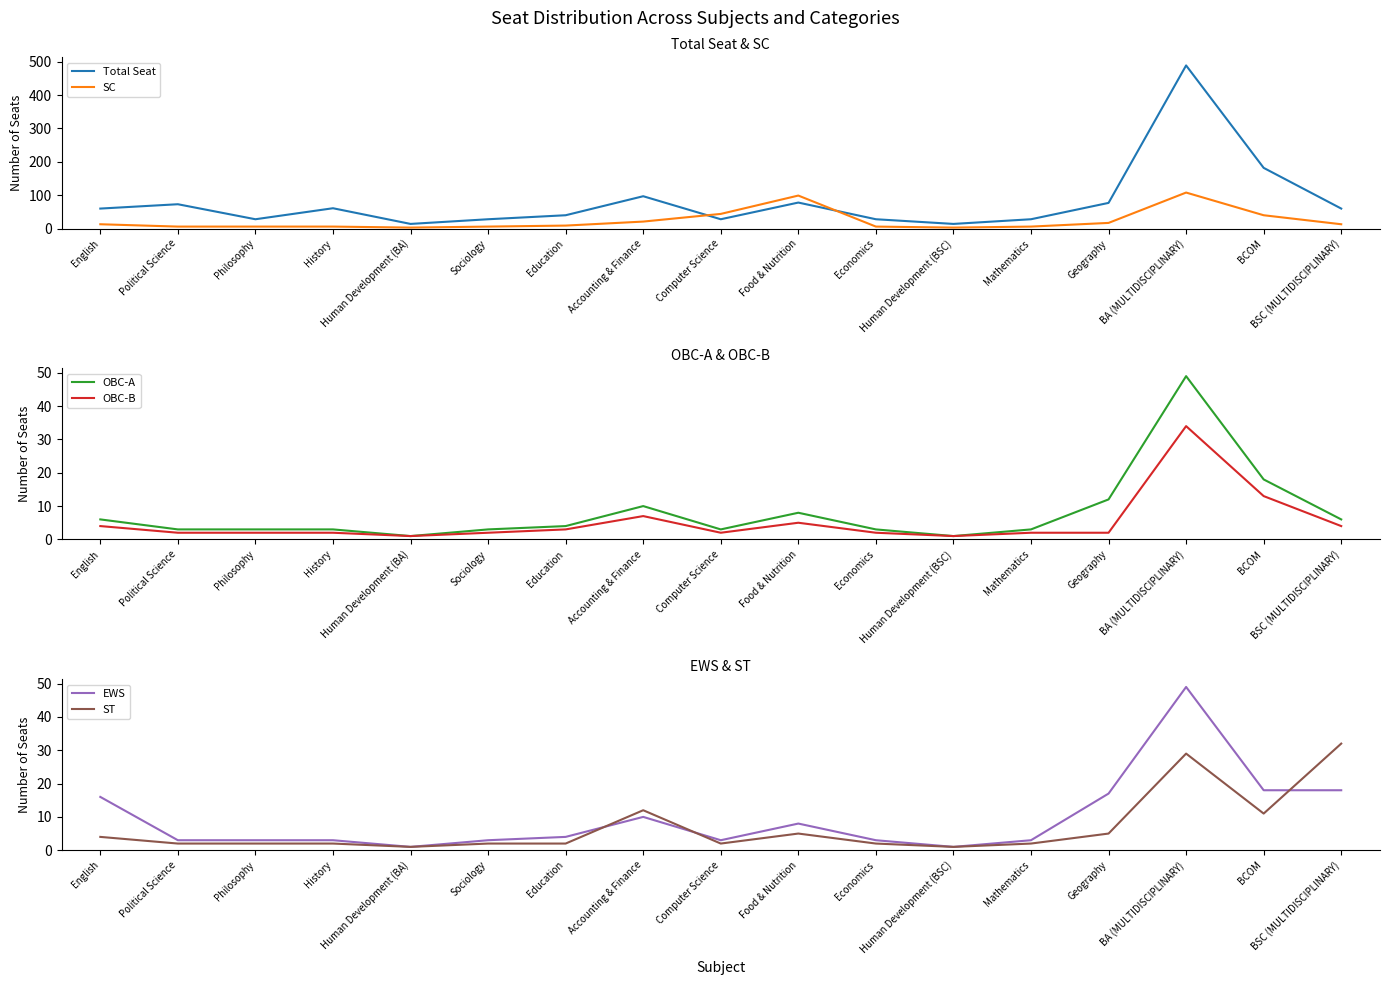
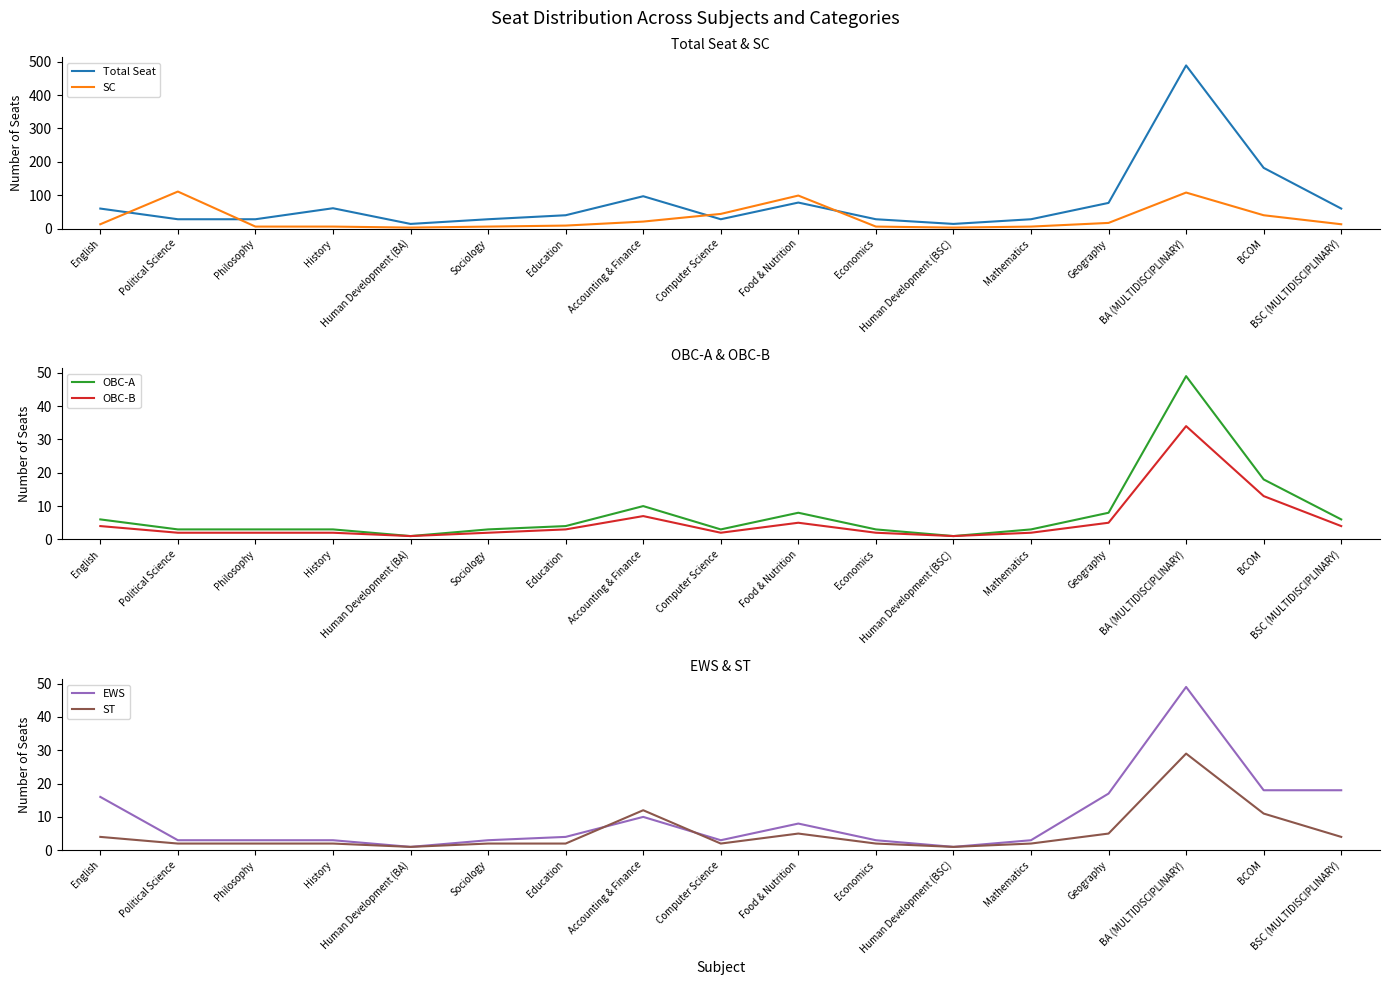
  {
    "Total Seat & SC": {
      "Total Seat": {
        "English": 60,
-       "Political Science": 70,
+       "Political Science": 30,
        "Philosophy": 30,
        "History": 60,
        "Human Development (BA)": 10,
        "Sociology": 30,
        "Education": 40,
        "Accounting & Finance": 100,
        "Computer Science": 30,
        "Food & Nutrition": 80,
        "Economics": 30,
        "Human Development (BSC)": 10,
        "Mathematics": 30,
        "Geography": 80,
        "BA (MULTIDISCIPLINARY)": 490,
        "BCOM": 180,
        "BSC (MULTIDISCIPLINARY)": 60
      },
      "SC": {
        "English": 10,
-       "Political Science": 10,
+       "Political Science": 110,
        "Philosophy": 10,
        "History": 10,
        "Human Development (BA)": 0,
        "Sociology": 10,
        "Education": 10,
        "Accounting & Finance": 20,
        "Computer Science": 40,
        "Food & Nutrition": 100,
        "Economics": 10,
        "Human Development (BSC)": 0,
        "Mathematics": 10,
        "Geography": 20,
        "BA (MULTIDISCIPLINARY)": 110,
        "BCOM": 40,
        "BSC (MULTIDISCIPLINARY)": 10
      }
    },
    "OBC-A & OBC-B": {
      "OBC-A": {
        "English": 6,
        "Political Science": 3,
        "Philosophy": 3,
        "History": 3,
        "Sociology": 3,
        "Education": 4,
        "Accounting & Finance": 10,
        "Computer Science": 3,
        "Food & Nutrition": 8,
        "Economics": 3,
        "Mathematics": 3,
-       "Geography": 12,
+       "Geography": 8,
        "BA (MULTIDISCIPLINARY)": 49,
        "BCOM": 18,
        "BSC (MULTIDISCIPLINARY)": 6
      },
      "OBC-B": {
        "English": 4,
        "Political Science": 2,
        "Philosophy": 2,
        "History": 2,
        "Sociology": 2,
        "Education": 3,
        "Accounting & Finance": 7,
        "Computer Science": 2,
        "Food & Nutrition": 5,
        "Economics": 2,
        "Mathematics": 2,
-       "Geography": 2,
+       "Geography": 5,
        "BA (MULTIDISCIPLINARY)": 34,
        "BCOM": 13,
        "BSC (MULTIDISCIPLINARY)": 4
      }
    },
    "EWS & ST": {
      "EWS": {
        "English": 16,
        "Political Science": 3,
        "Philosophy": 3,
        "History": 3,
        "Sociology": 3,
        "Education": 4,
        "Accounting & Finance": 10,
        "Computer Science": 3,
        "Food & Nutrition": 8,
        "Economics": 3,
        "Mathematics": 3,
        "Geography": 17,
        "BA (MULTIDISCIPLINARY)": 49,
        "BCOM": 18,
        "BSC (MULTIDISCIPLINARY)": 18
      },
      "ST": {
        "English": 4,
        "Political Science": 2,
        "Philosophy": 2,
        "History": 2,
        "Sociology": 2,
        "Education": 2,
        "Accounting & Finance": 12,
        "Computer Science": 2,
        "Food & Nutrition": 5,
        "Economics": 2,
        "Mathematics": 2,
        "Geography": 5,
        "BA (MULTIDISCIPLINARY)": 29,
        "BCOM": 11,
-       "BSC (MULTIDISCIPLINARY)": 32
+       "BSC (MULTIDISCIPLINARY)": 4
      }
    }
  }
